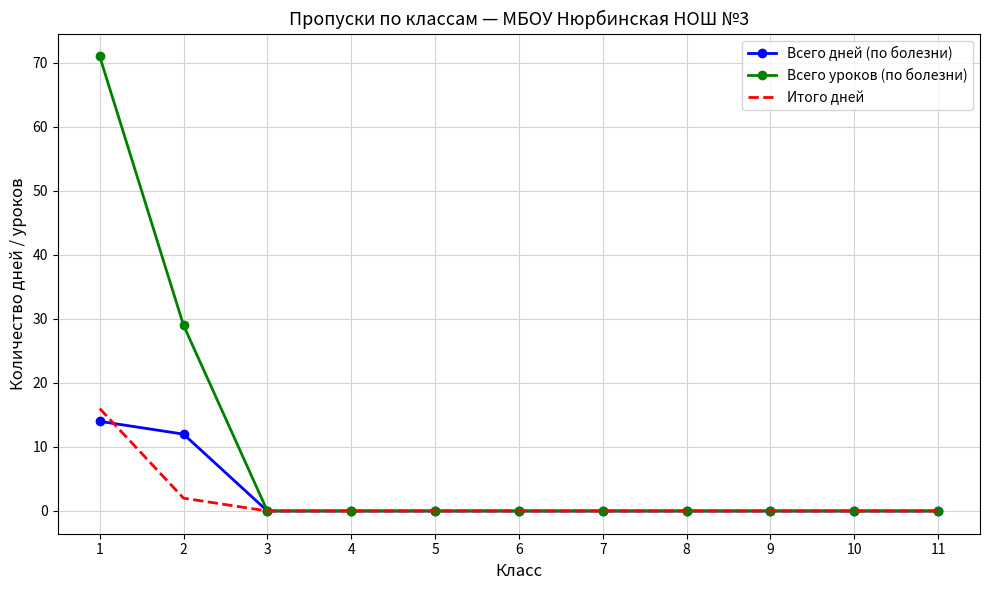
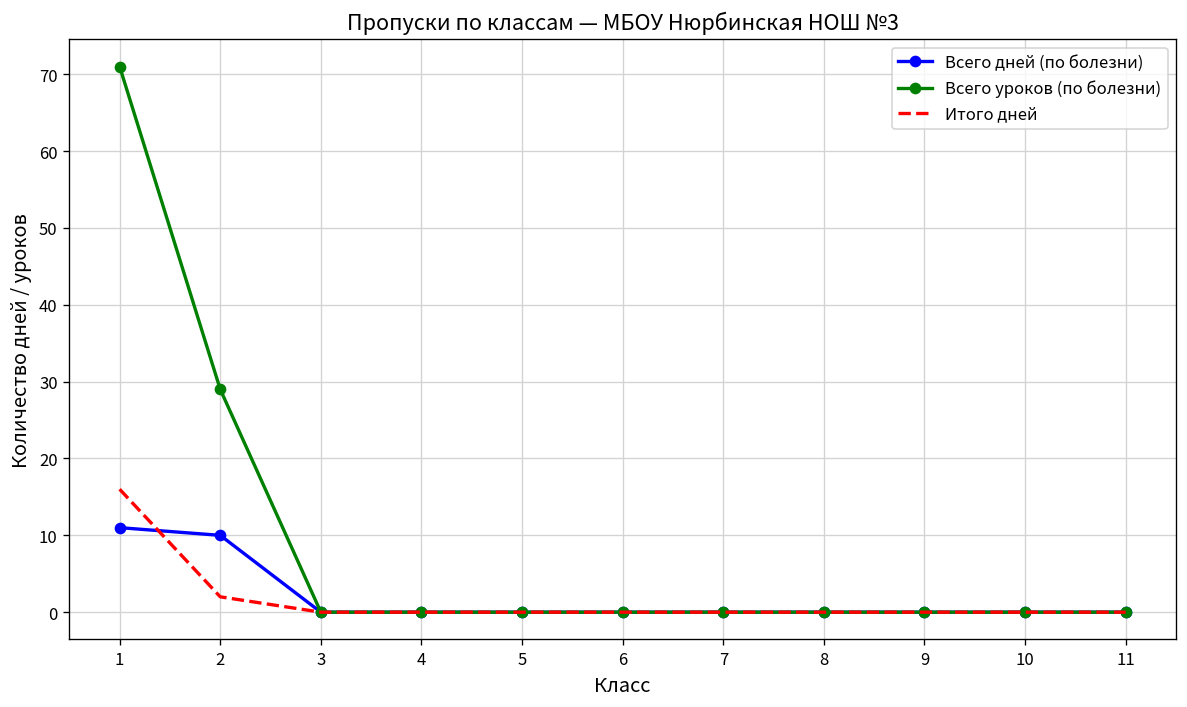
  {
    "Всего дней (по болезни)": {
-     "1": 14,
-     "2": 12
+     "1": 11,
+     "2": 10
    },
    "Всего уроков (по болезни)": {
      "1": 71,
      "2": 29
    },
    "Итого дней": {
      "1": 16,
      "2": 2
    }
  }
